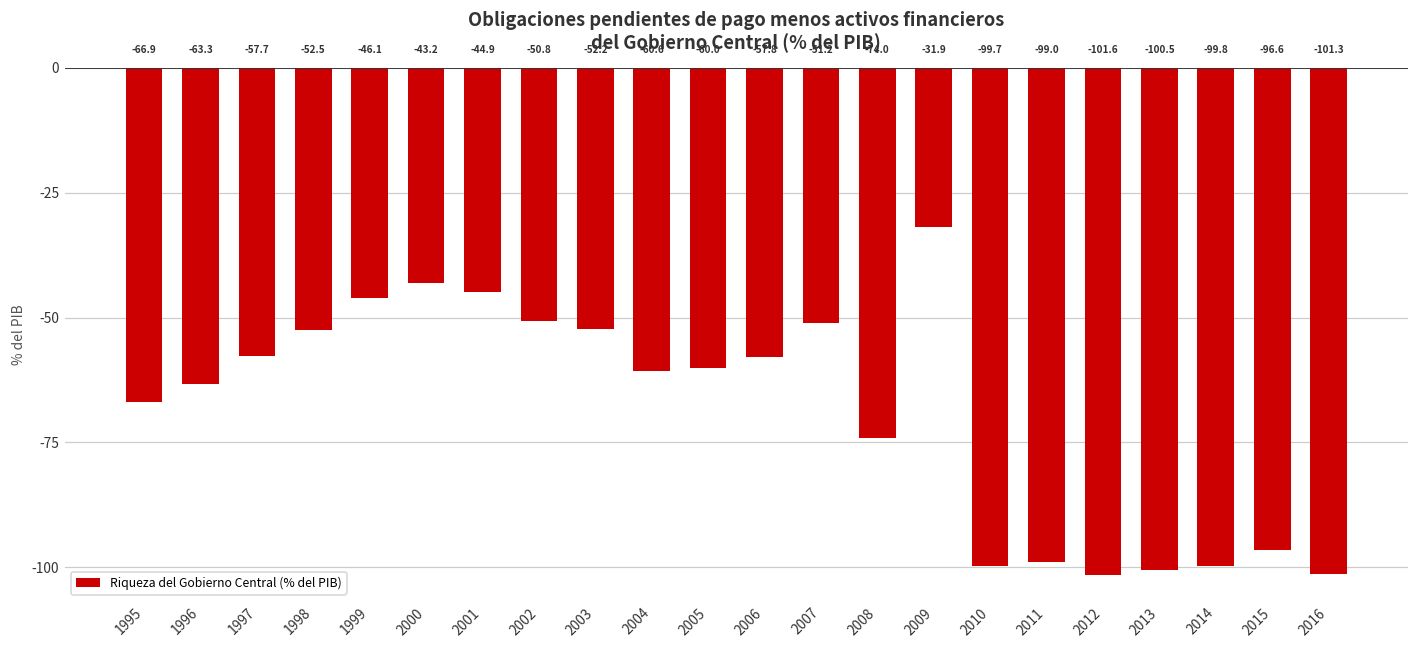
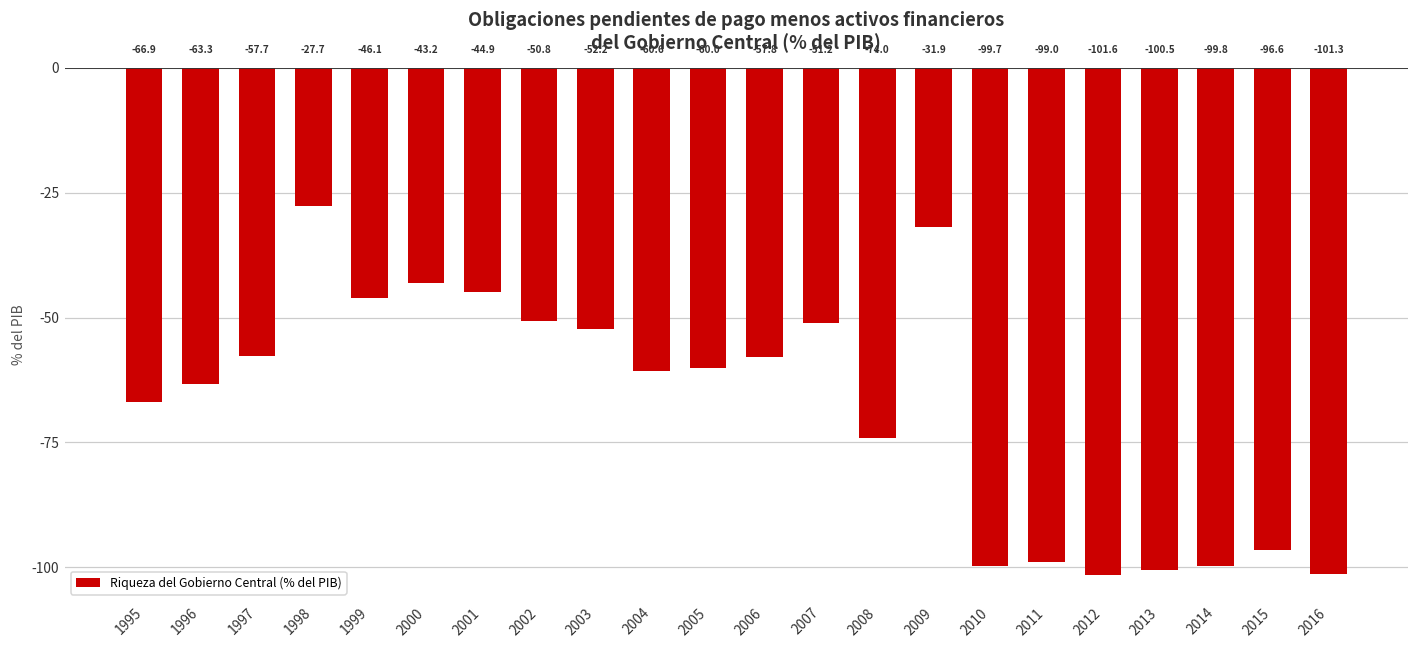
  {
-   "1998": -52.5
+   "1998": -27.7
  }
